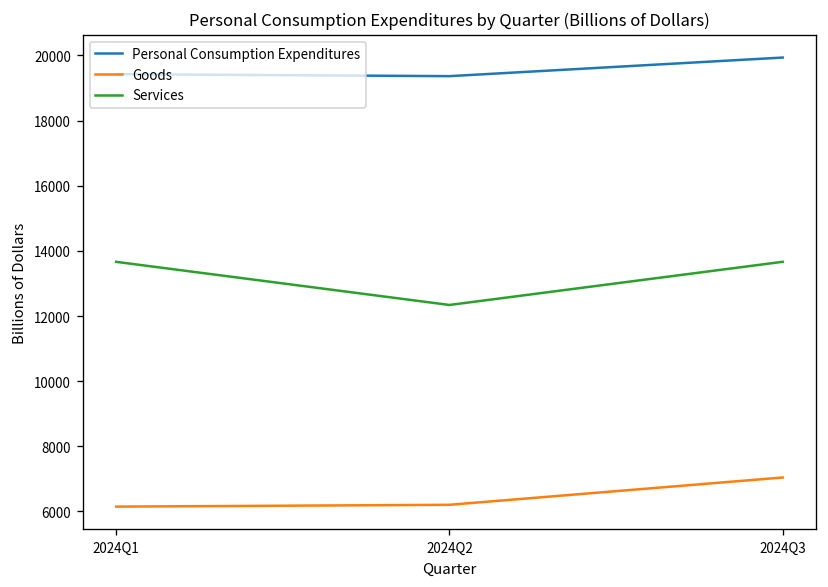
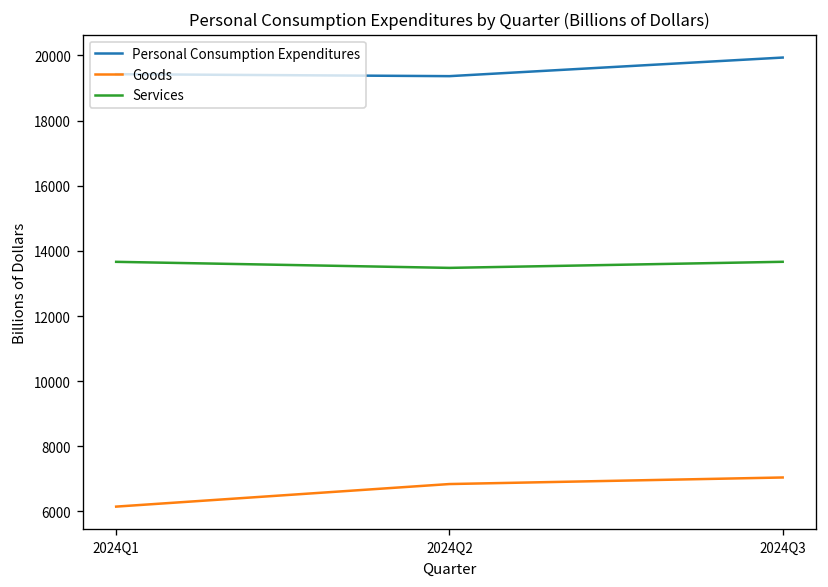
  {
    "Personal Consumption Expenditures": {
      "2024Q2": 19400,
      "2024Q3": 19900
    },
    "Goods": {
      "2024Q1": 6100,
-     "2024Q2": 6200,
+     "2024Q2": 6800,
      "2024Q3": 7000
    },
    "Services": {
      "2024Q1": 13700,
-     "2024Q2": 12300,
+     "2024Q2": 13500,
      "2024Q3": 13700
    }
  }
